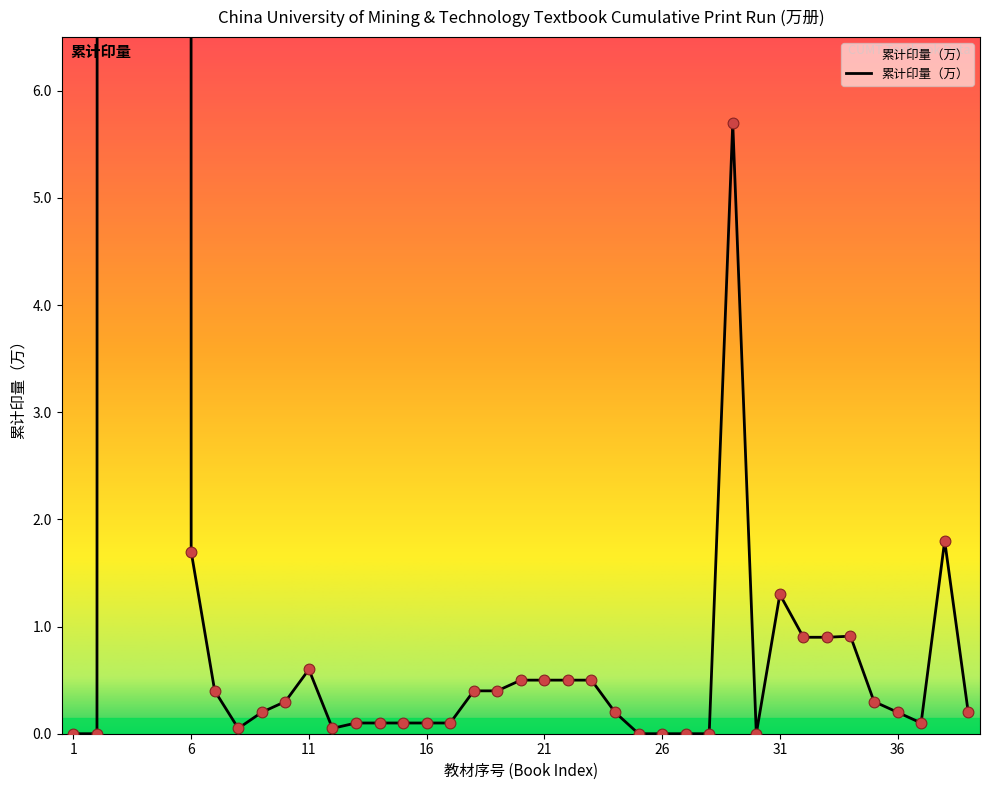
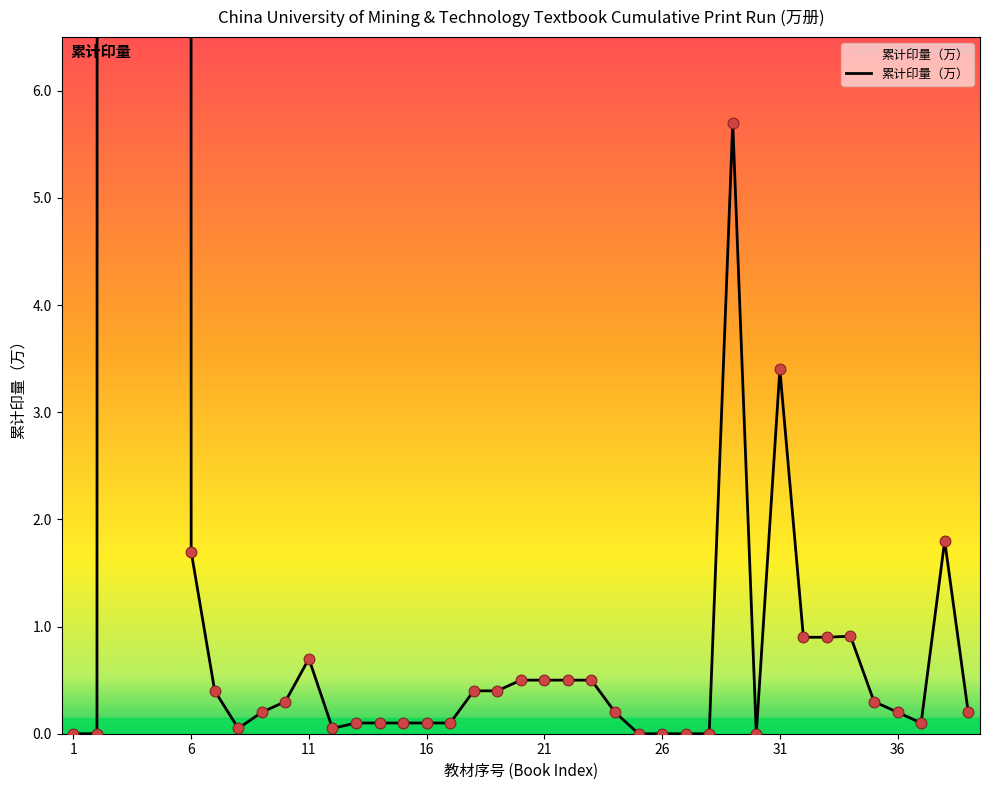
  {
    "6": 1.7,
-   "11": 0.6,
+   "11": 0.7,
    "21": 0.5,
-   "31": 1.3,
+   "31": 3.4,
    "36": 0.2
  }
